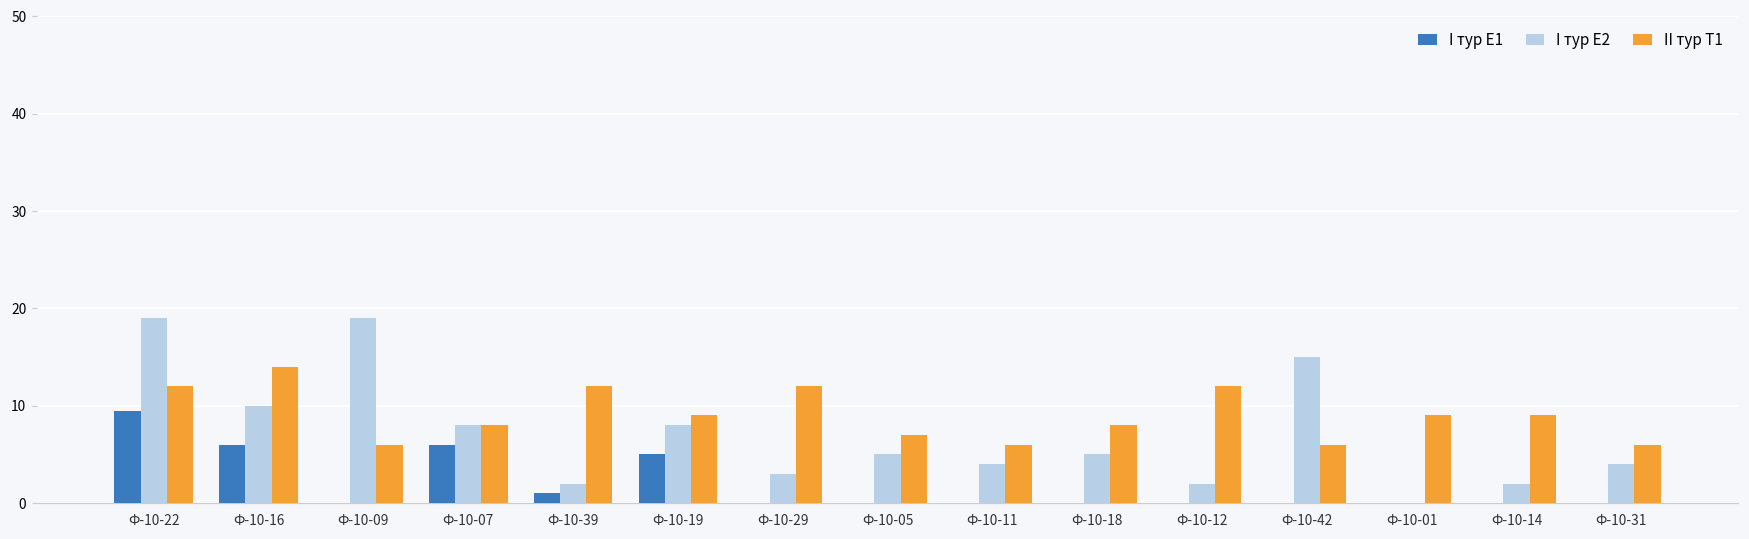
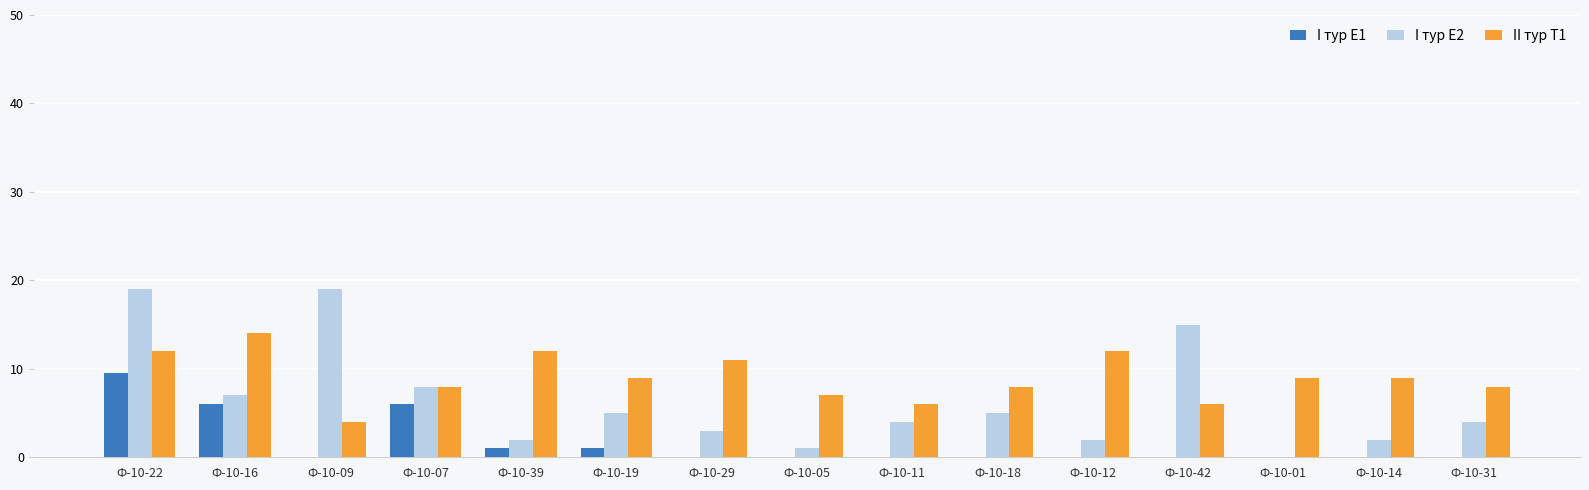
  {
    "I тур Е1": {
      "Ф-10-22": 10,
      "Ф-10-16": 6,
      "Ф-10-09": 0,
      "Ф-10-07": 6,
      "Ф-10-39": 1,
-     "Ф-10-19": 5,
+     "Ф-10-19": 1,
      "Ф-10-29": 0,
      "Ф-10-05": 0,
      "Ф-10-11": 0,
      "Ф-10-18": 0,
      "Ф-10-12": 0,
      "Ф-10-42": 0,
      "Ф-10-01": 0,
      "Ф-10-14": 0,
      "Ф-10-31": 0
    },
    "I тур Е2": {
      "Ф-10-22": 19,
-     "Ф-10-16": 10,
+     "Ф-10-16": 7,
      "Ф-10-09": 19,
      "Ф-10-07": 8,
      "Ф-10-39": 2,
-     "Ф-10-19": 8,
+     "Ф-10-19": 5,
      "Ф-10-29": 3,
-     "Ф-10-05": 5,
+     "Ф-10-05": 1,
      "Ф-10-11": 4,
      "Ф-10-18": 5,
      "Ф-10-12": 2,
      "Ф-10-42": 15,
      "Ф-10-01": 0,
      "Ф-10-14": 2,
      "Ф-10-31": 4
    },
    "II тур Т1": {
      "Ф-10-22": 12,
      "Ф-10-16": 14,
-     "Ф-10-09": 6,
+     "Ф-10-09": 4,
      "Ф-10-07": 8,
      "Ф-10-39": 12,
      "Ф-10-19": 9,
-     "Ф-10-29": 12,
+     "Ф-10-29": 11,
      "Ф-10-05": 7,
      "Ф-10-11": 6,
      "Ф-10-18": 8,
      "Ф-10-12": 12,
      "Ф-10-42": 6,
      "Ф-10-01": 9,
      "Ф-10-14": 9,
-     "Ф-10-31": 6
+     "Ф-10-31": 8
    }
  }
